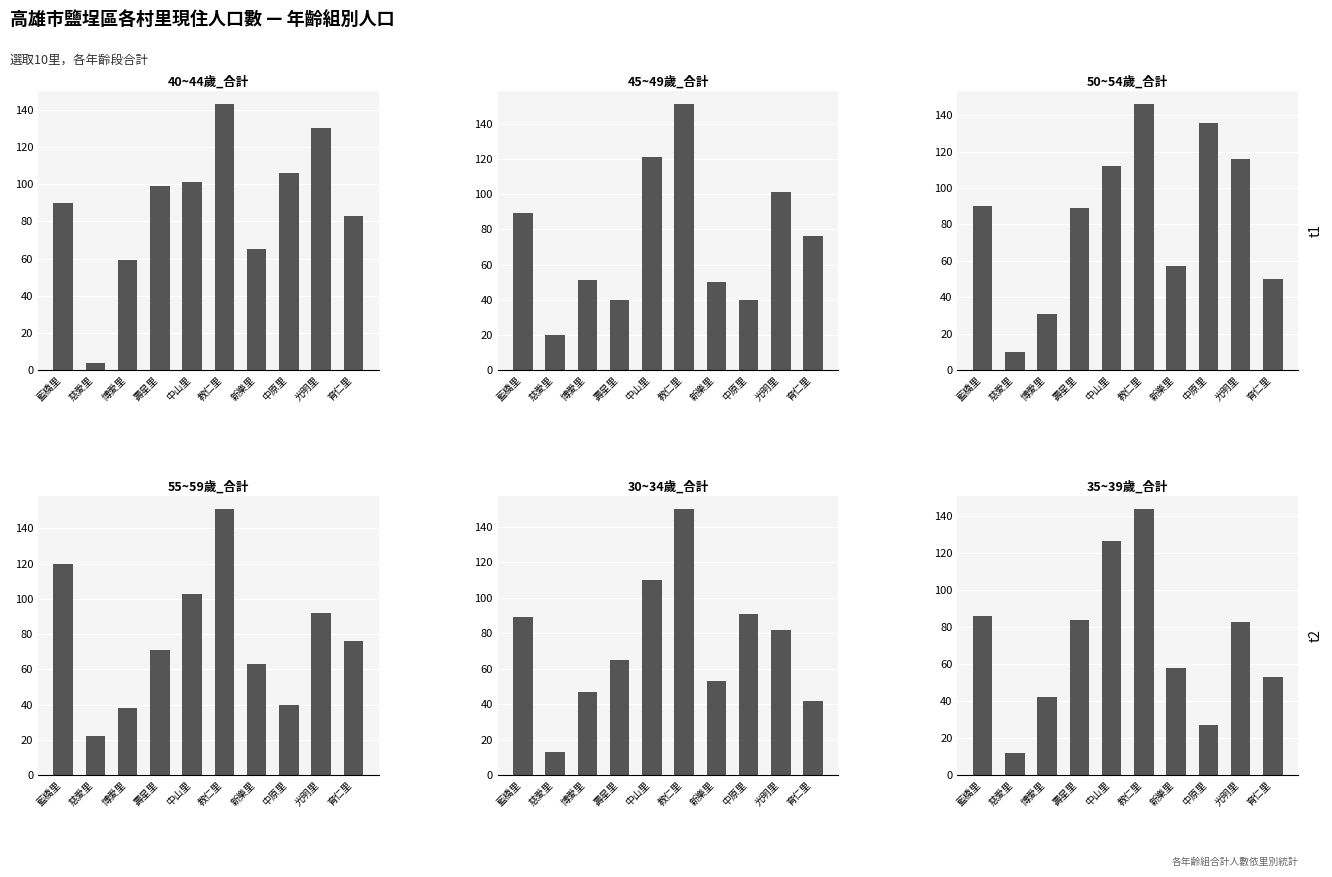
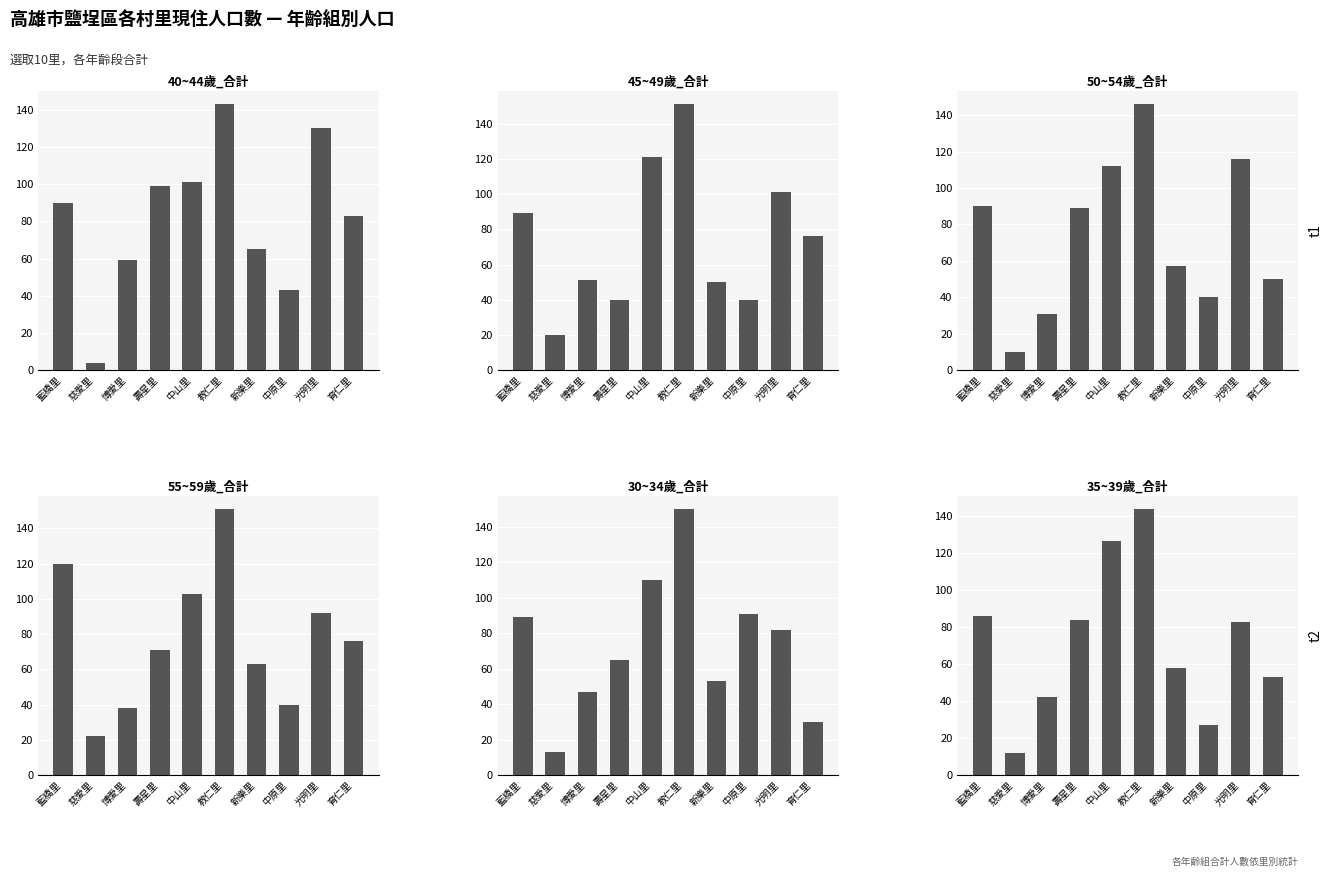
  {
    "40~44歲_合計": {
      "藍橋里": 90,
      "慈愛里": 4,
      "博愛里": 59,
      "壽星里": 99,
      "中山里": 101,
      "教仁里": 143,
      "新樂里": 65,
-     "中原里": 106,
+     "中原里": 43,
      "光明里": 130,
      "育仁里": 83
    },
    "45~49歲_合計": {
      "藍橋里": 89,
      "慈愛里": 20,
      "博愛里": 51,
      "壽星里": 40,
      "中山里": 121,
      "教仁里": 151,
      "新樂里": 50,
      "中原里": 40,
      "光明里": 101,
      "育仁里": 76
    },
    "50~54歲_合計": {
      "藍橋里": 90,
      "慈愛里": 10,
      "博愛里": 31,
      "壽星里": 89,
      "中山里": 112,
      "教仁里": 146,
      "新樂里": 57,
-     "中原里": 136,
+     "中原里": 40,
      "光明里": 116,
      "育仁里": 50
    },
    "55~59歲_合計": {
      "藍橋里": 120,
      "慈愛里": 22,
      "博愛里": 38,
      "壽星里": 71,
      "中山里": 103,
      "教仁里": 151,
      "新樂里": 63,
      "中原里": 40,
      "光明里": 92,
      "育仁里": 76
    },
    "30~34歲_合計": {
      "藍橋里": 89,
      "慈愛里": 13,
      "博愛里": 47,
      "壽星里": 65,
      "中山里": 110,
      "教仁里": 150,
      "新樂里": 53,
      "中原里": 91,
      "光明里": 82,
-     "育仁里": 42
+     "育仁里": 30
    },
    "35~39歲_合計": {
      "藍橋里": 86,
      "慈愛里": 12,
      "博愛里": 42,
      "壽星里": 84,
      "中山里": 127,
      "教仁里": 144,
      "新樂里": 58,
      "中原里": 27,
      "光明里": 83,
      "育仁里": 53
    }
  }
